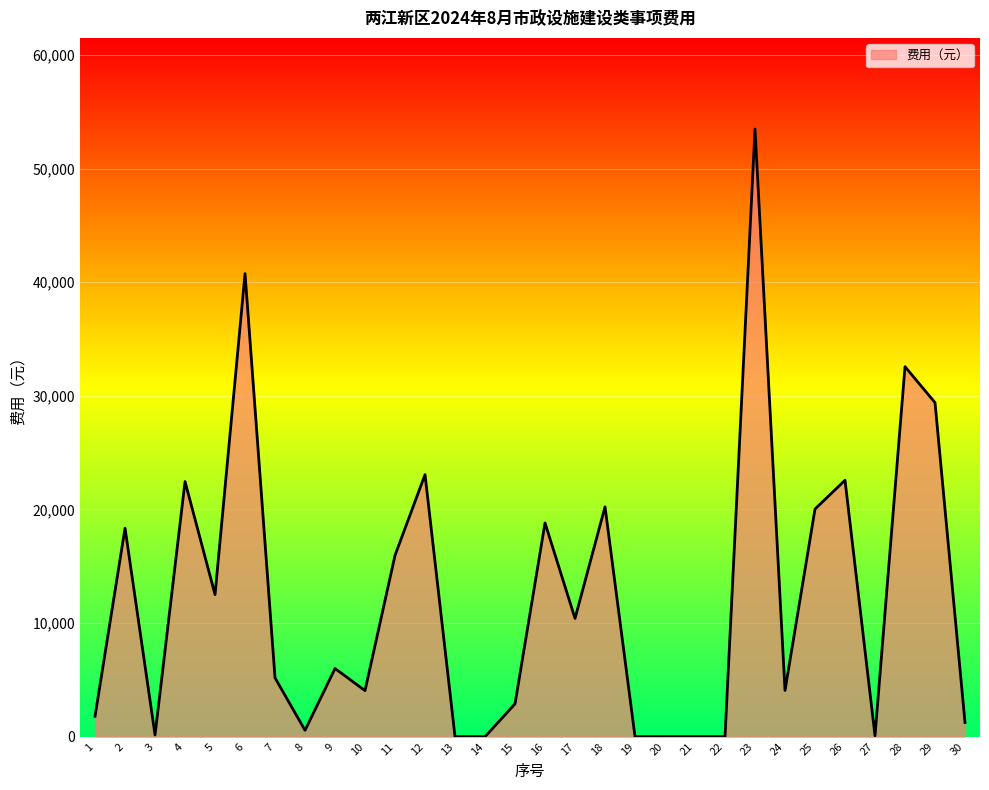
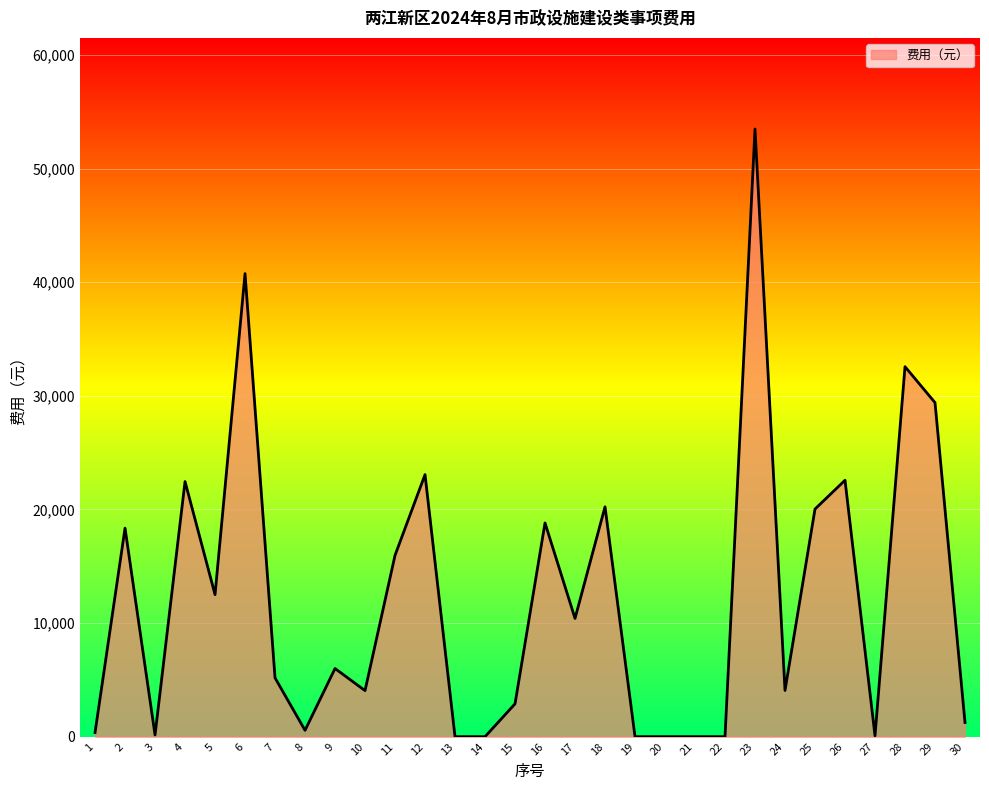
  {
-   "1": "1,800",
+   "1": "400",
    "2": "18,400",
    "3": "200",
    "4": "22,500",
    "5": "12,500",
    "6": "40,800",
    "7": "5,200",
    "8": "600",
    "9": "6,000",
    "10": "4,100",
    "11": "16,000",
    "12": "23,100",
    "13": "0",
    "14": "0",
    "15": "2,900",
    "16": "18,800",
    "17": "10,400",
    "18": "20,200",
    "19": "0",
    "20": "0",
    "21": "0",
    "22": "0",
    "23": "53,500",
    "24": "4,100",
    "25": "20,000",
    "26": "22,600",
    "27": "100",
    "28": "32,600",
    "29": "29,400",
    "30": "1,200"
  }
